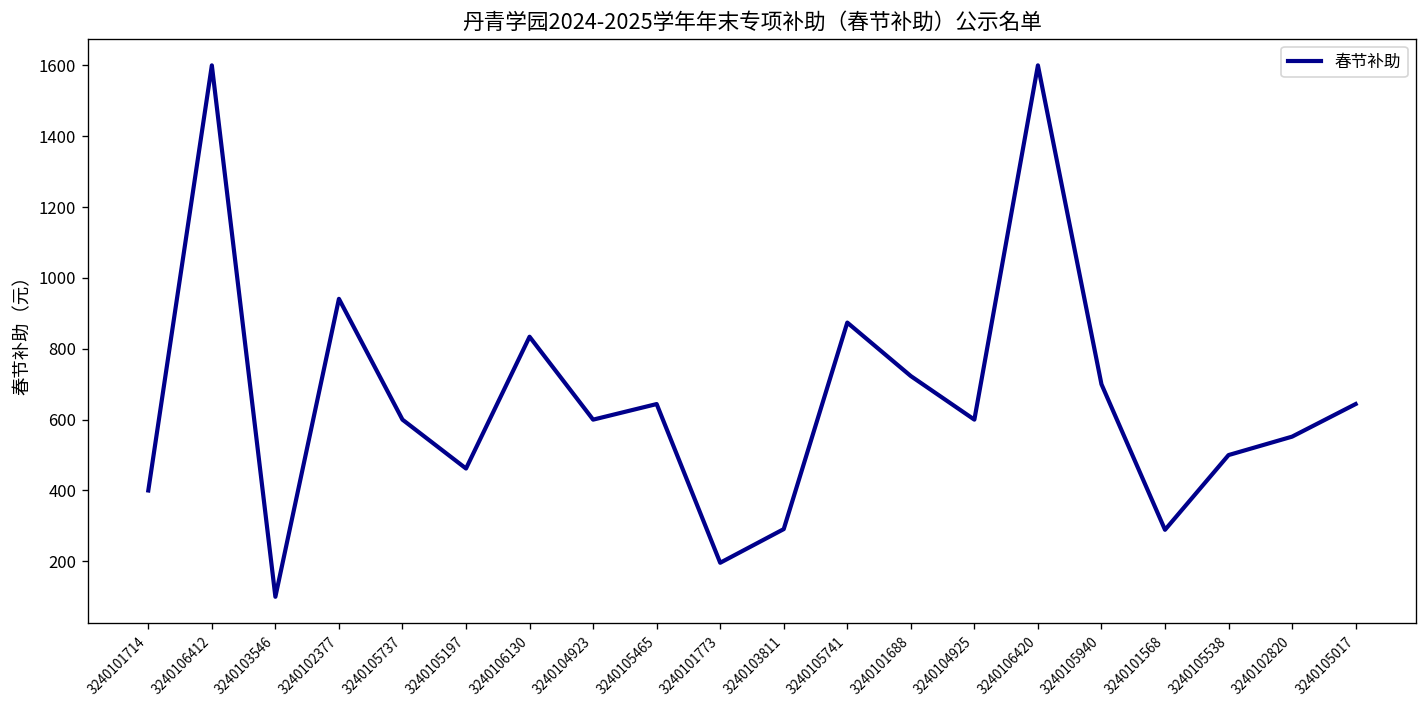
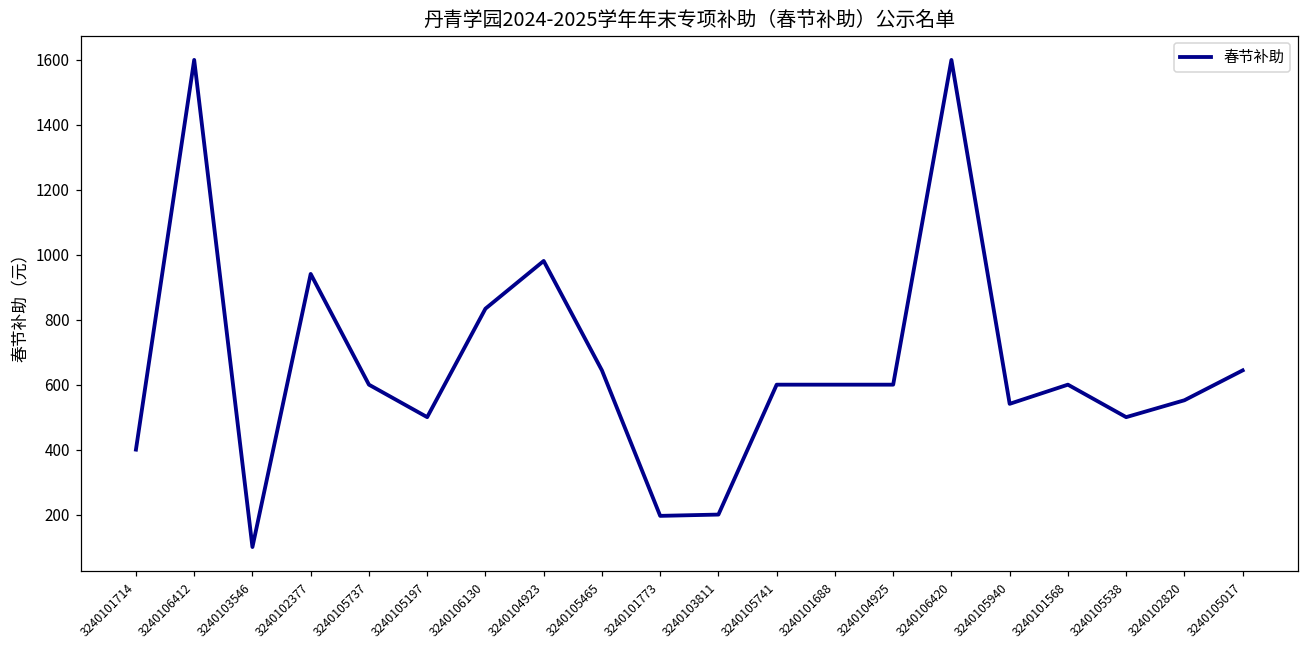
  {
    "3240101714": 400,
    "3240106412": 1600,
    "3240103546": 100,
    "3240102377": 940,
    "3240105737": 600,
-   "3240105197": 460,
+   "3240105197": 500,
    "3240106130": 830,
-   "3240104923": 600,
+   "3240104923": 980,
    "3240105465": 640,
    "3240101773": 200,
-   "3240103811": 290,
-   "3240105741": 870,
-   "3240101688": 720,
+   "3240103811": 200,
+   "3240105741": 600,
+   "3240101688": 600,
    "3240104925": 600,
    "3240106420": 1600,
-   "3240105940": 700,
-   "3240101568": 290,
+   "3240105940": 540,
+   "3240101568": 600,
    "3240105538": 500,
    "3240102820": 550,
    "3240105017": 640
  }
